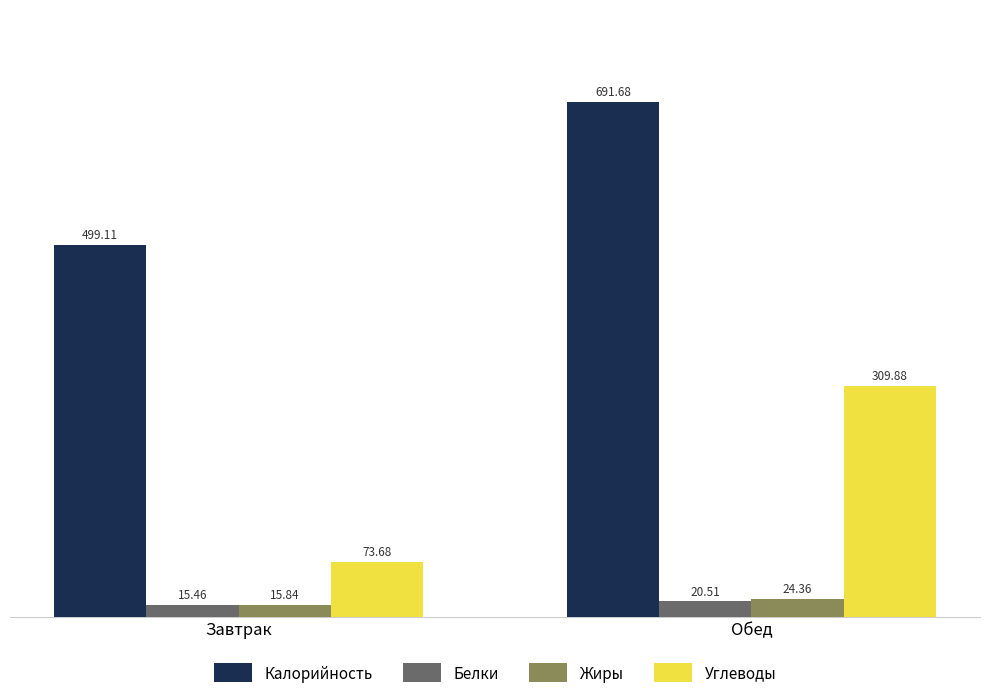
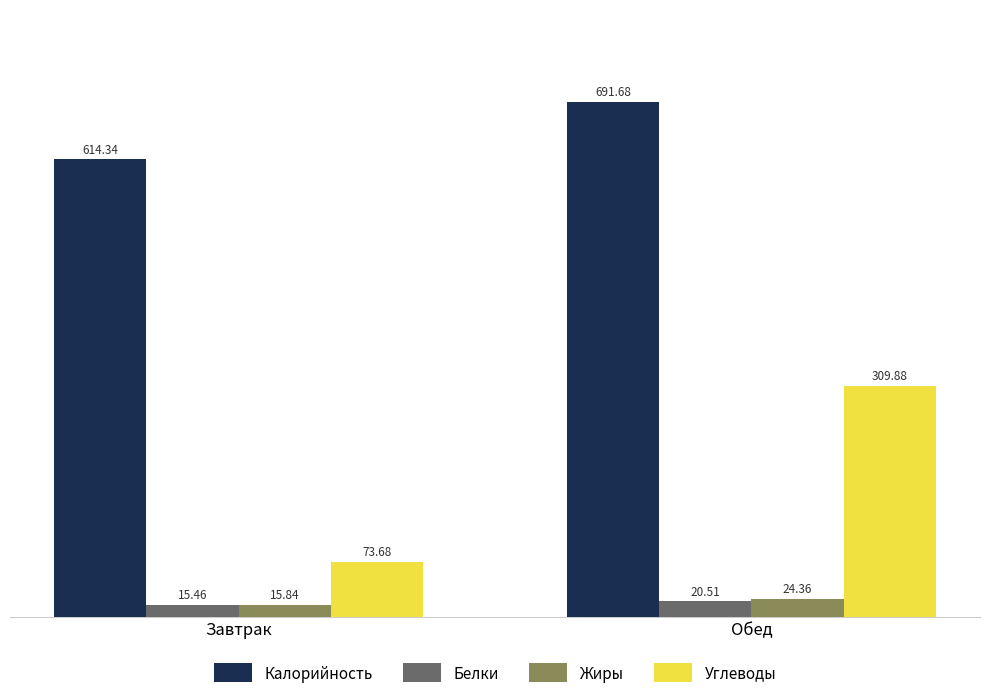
  {
    "Калорийность": {
-     "Завтрак": 499.11,
+     "Завтрак": 614.34,
      "Обед": 691.68
    },
    "Углеводы": {
      "Завтрак": 73.68,
      "Обед": 309.88
    }
  }
